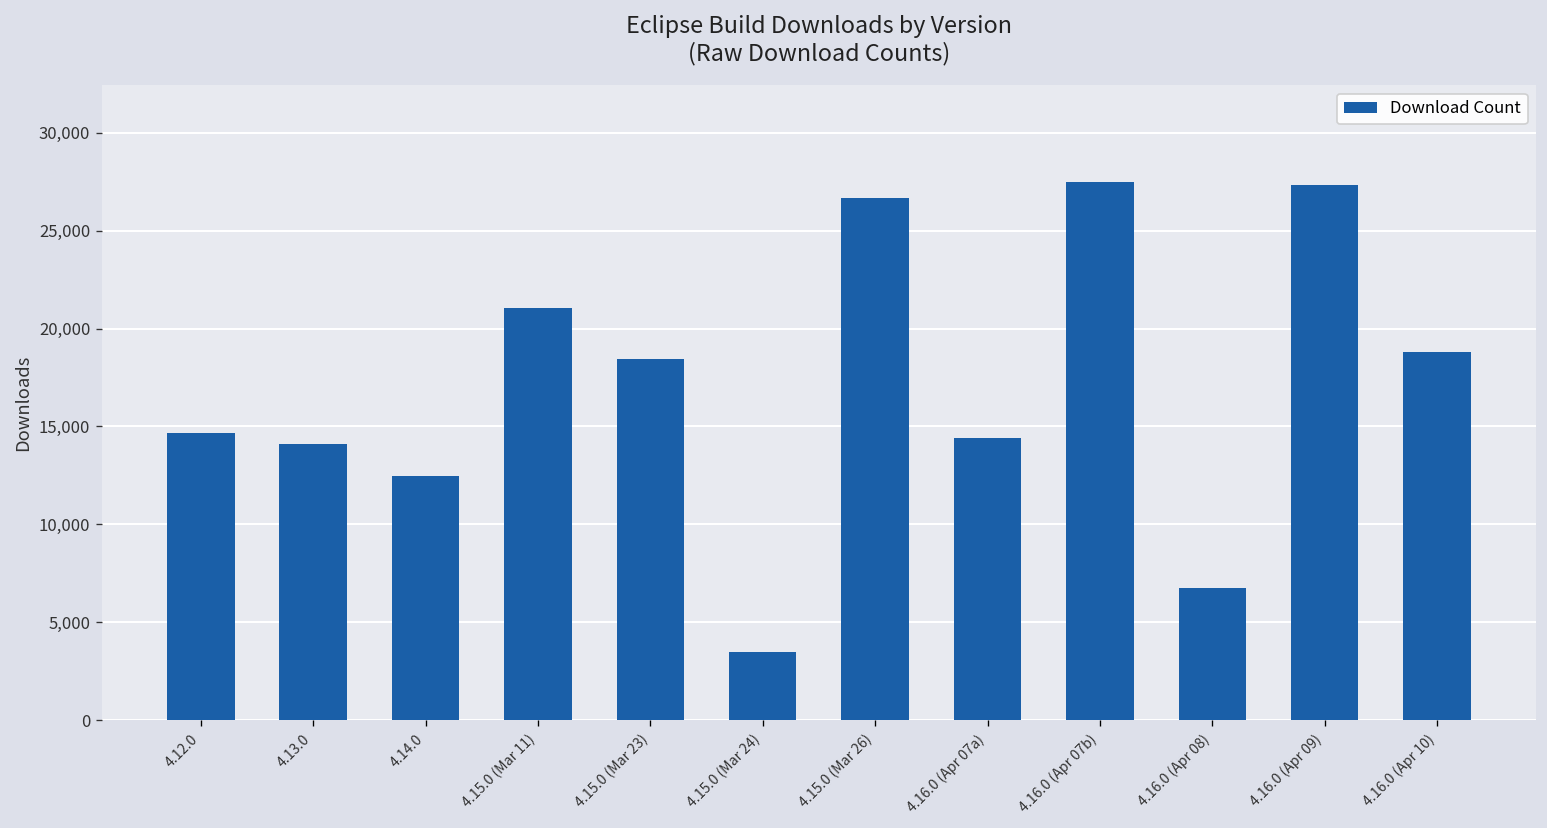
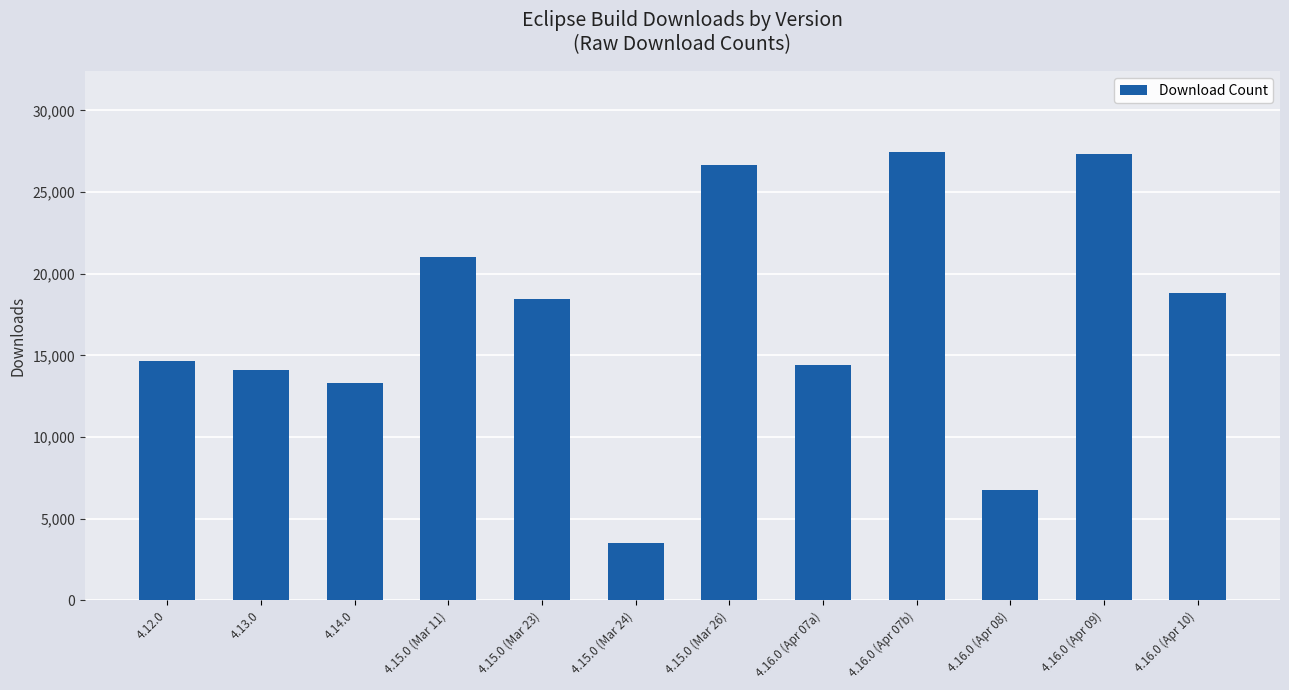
  {
    "4.12.0": "14,600",
    "4.13.0": "14,100",
-   "4.14.0": "12,500",
+   "4.14.0": "13,300",
    "4.15.0 (Mar 11)": "21,000",
    "4.15.0 (Mar 23)": "18,500",
    "4.15.0 (Mar 24)": "3,500",
    "4.15.0 (Mar 26)": "26,700",
    "4.16.0 (Apr 07a)": "14,400",
    "4.16.0 (Apr 07b)": "27,500",
    "4.16.0 (Apr 08)": "6,700",
    "4.16.0 (Apr 09)": "27,300",
    "4.16.0 (Apr 10)": "18,800"
  }
